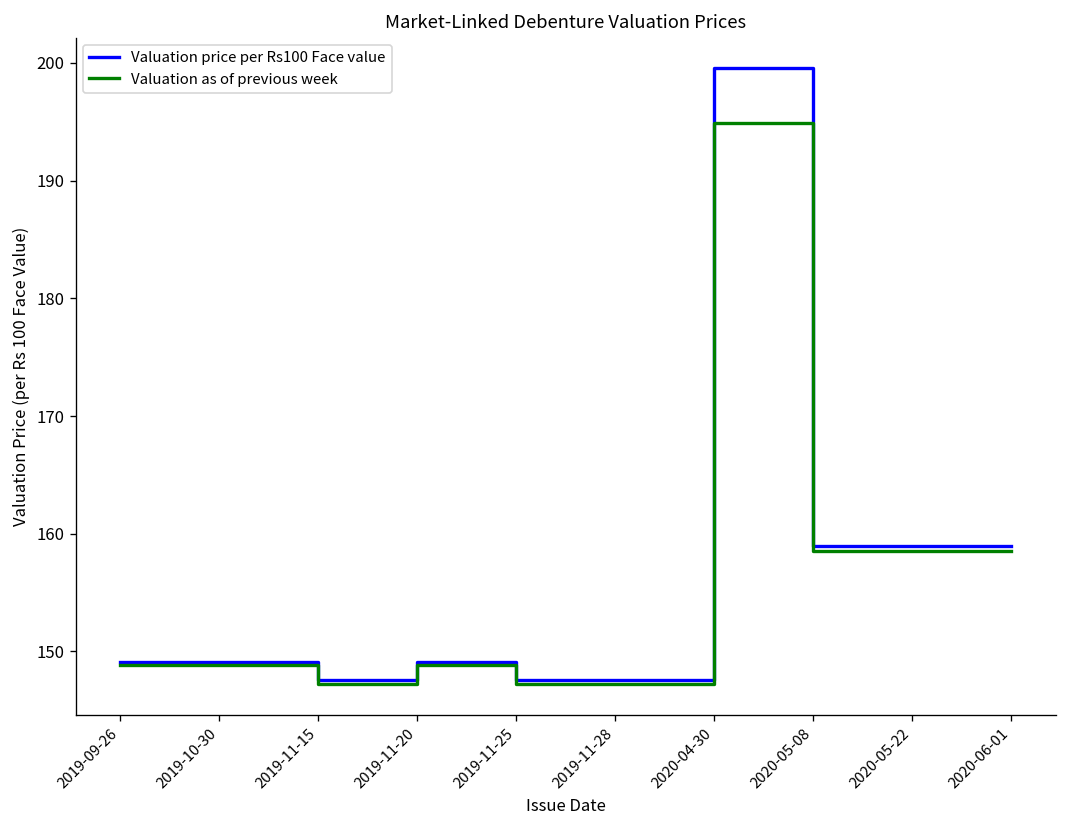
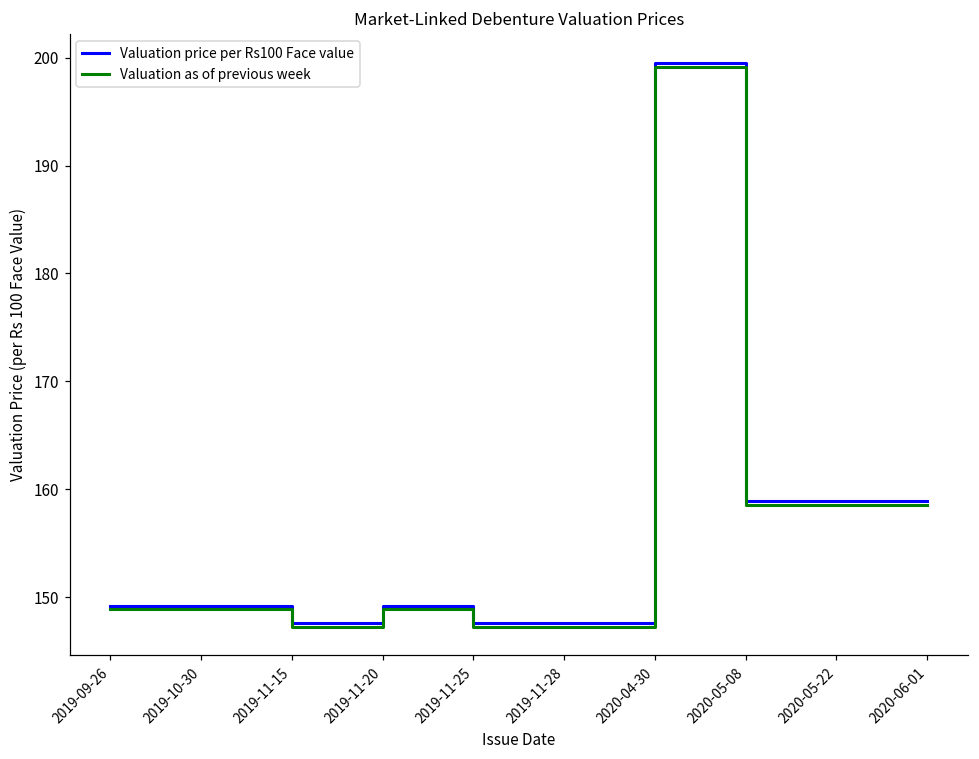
  {
    "Valuation price per Rs100 Face value": {
      "2019-09-26": 149,
      "2019-10-30": 149,
      "2019-11-15": 148,
      "2019-11-20": 149,
      "2019-11-25": 148,
      "2019-11-28": 148,
      "2020-04-30": 200,
      "2020-05-08": 159,
      "2020-05-22": 159,
      "2020-06-01": 159
    },
    "Valuation as of previous week": {
      "2019-09-26": 149,
      "2019-10-30": 149,
      "2019-11-15": 147,
      "2019-11-20": 149,
      "2019-11-25": 147,
      "2019-11-28": 147,
-     "2020-04-30": 195,
+     "2020-04-30": 199,
      "2020-05-08": 159,
      "2020-05-22": 159,
      "2020-06-01": 159
    }
  }
